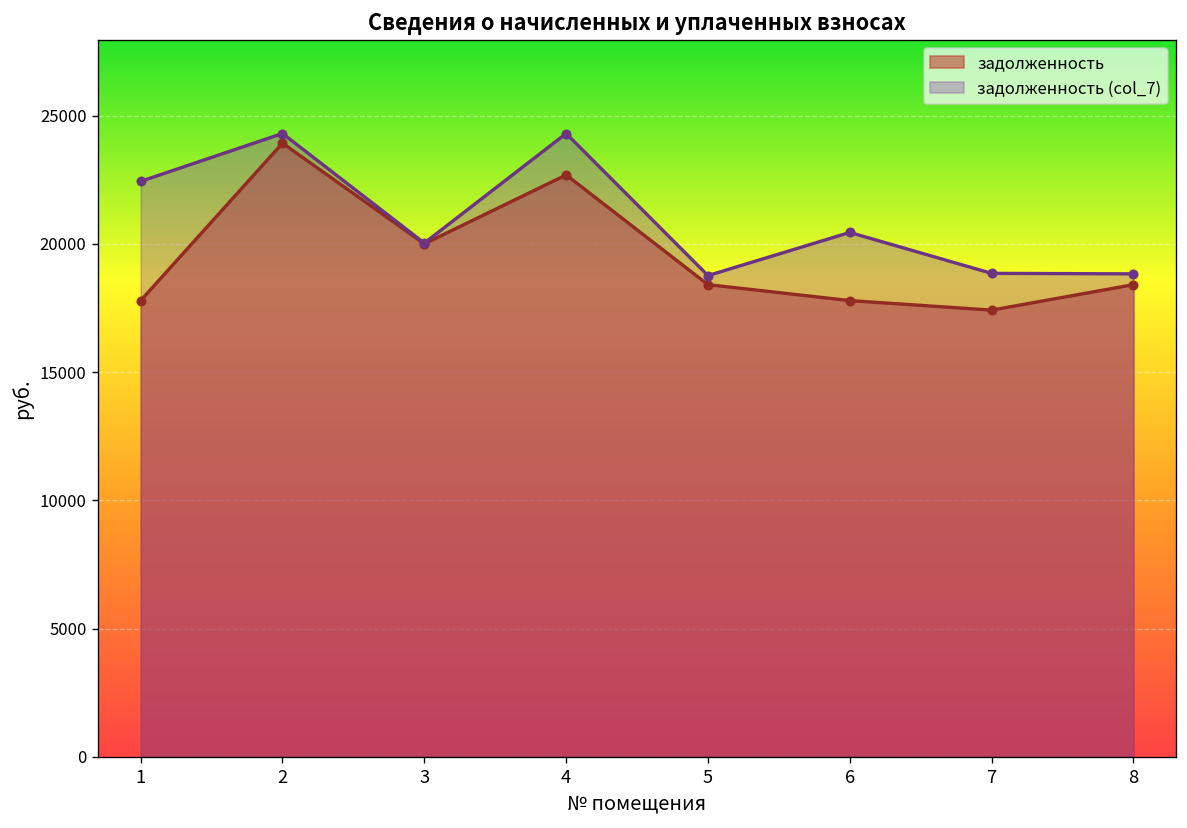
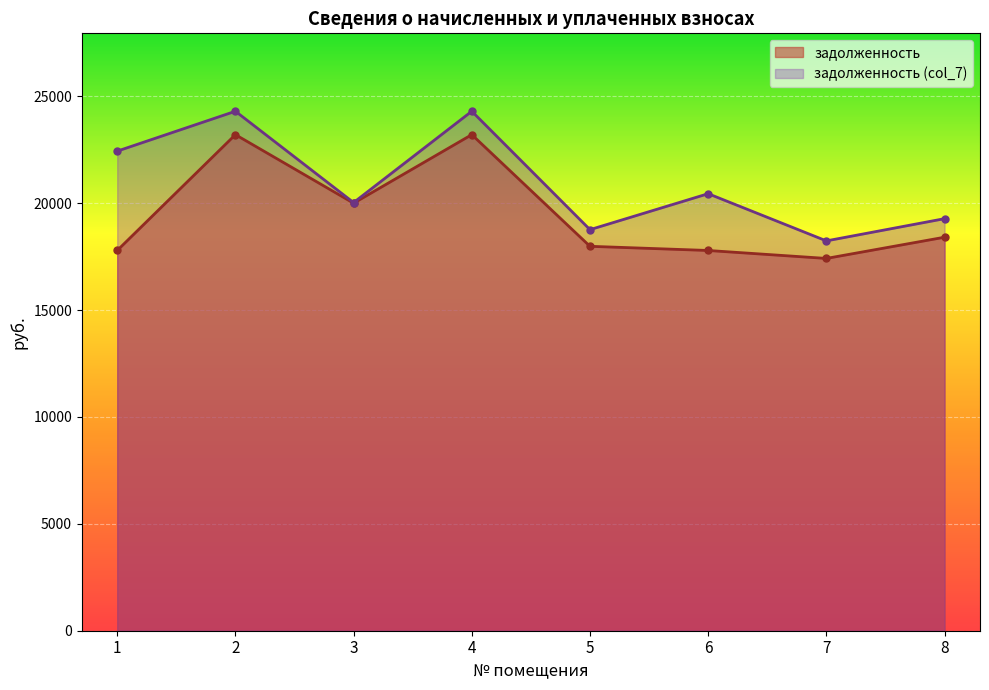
  {
    "задолженность": {
      "1": 17800,
-     "2": 23900,
-     "4": 22700,
-     "5": 18400,
+     "2": 23200,
+     "4": 23200,
+     "5": 18000,
      "6": 17800,
      "7": 17400,
      "8": 18400
    },
    "задолженность (col_7)": {
      "1": 22400,
      "2": 24300,
      "4": 24300,
      "5": 18800,
      "6": 20400,
-     "7": 18800,
-     "8": 18800
+     "7": 18200,
+     "8": 19300
    }
  }
